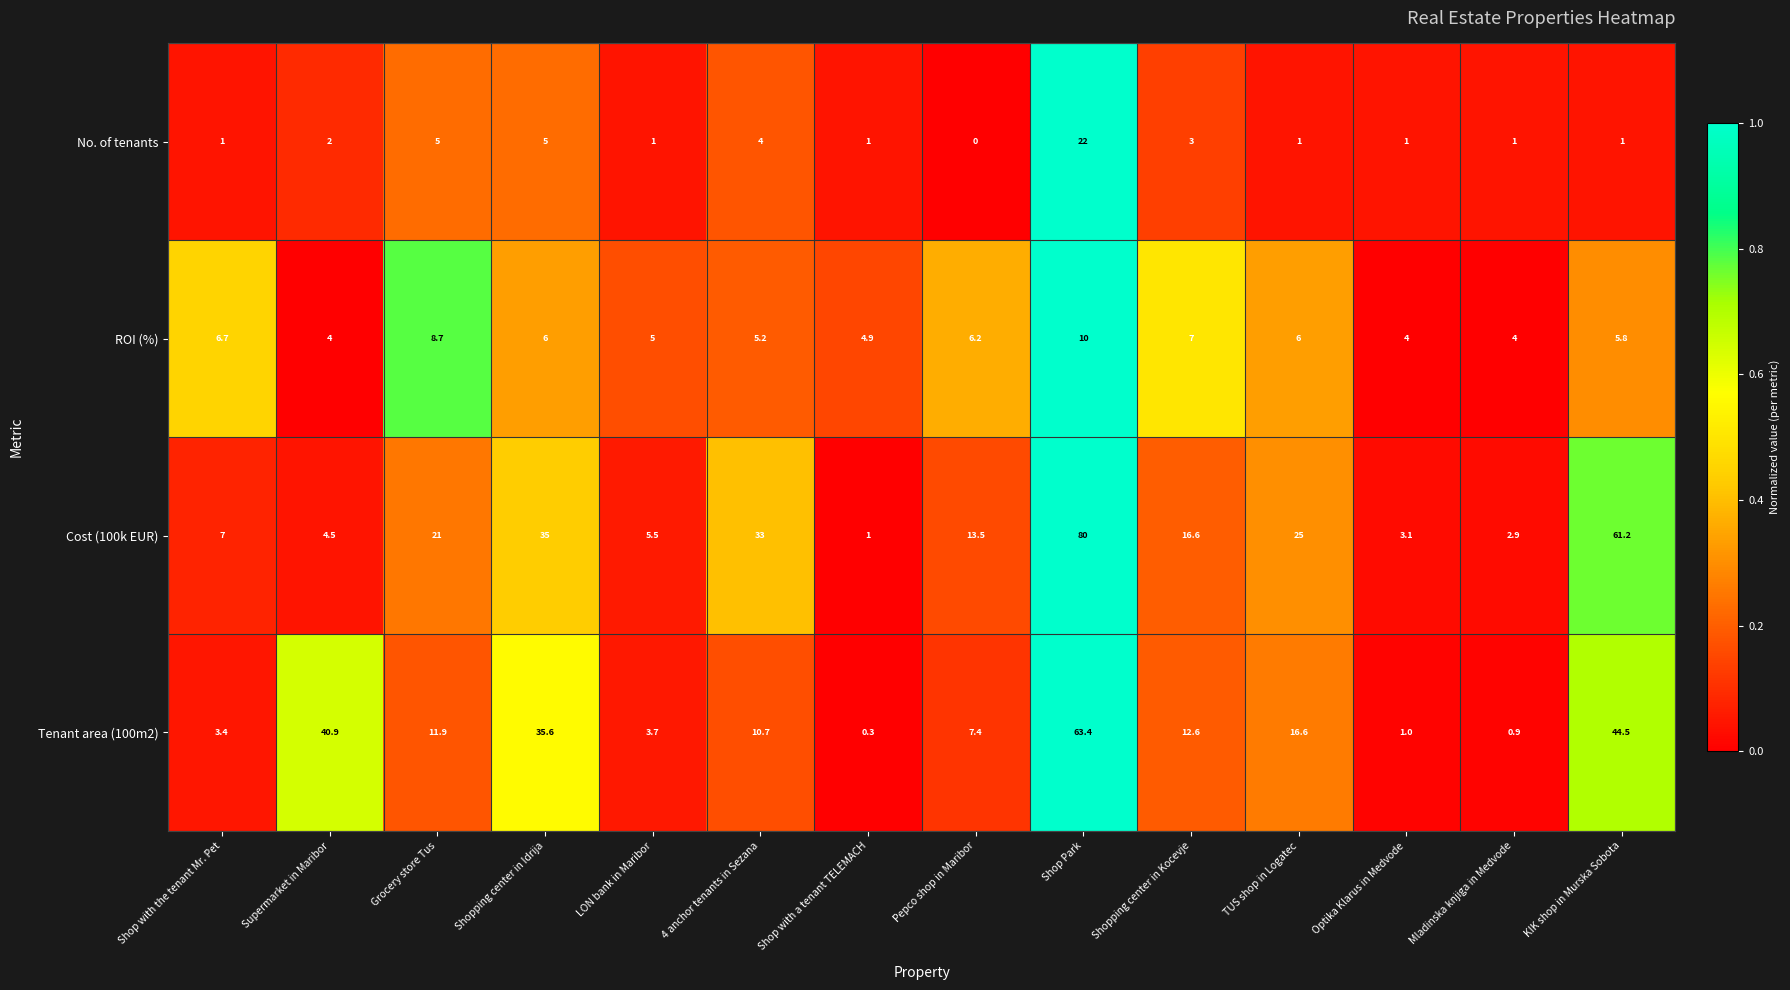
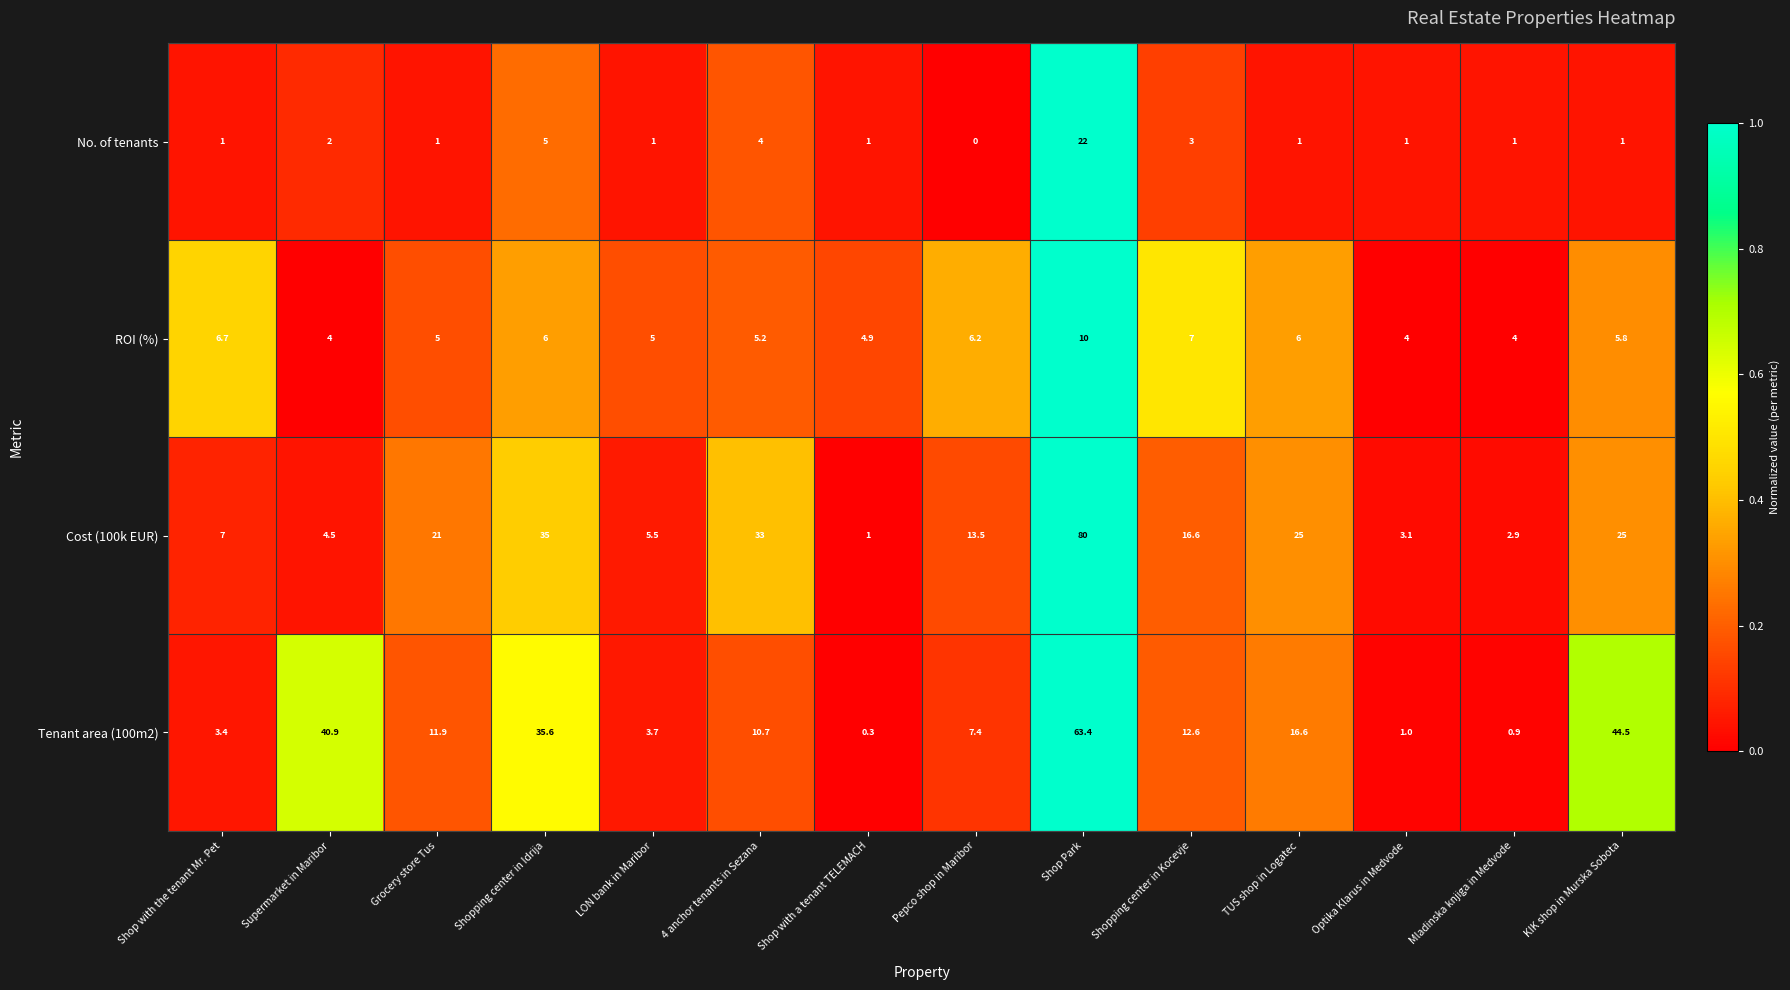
  {
    "No. of tenants": {
      "Shop with the tenant Mr. Pet": 1,
      "Supermarket in Maribor": 2,
-     "Grocery store Tus": 5,
+     "Grocery store Tus": 1,
      "Shopping center in Idrija": 5,
      "LON bank in Maribor": 1,
      "4 anchor tenants in Sezana": 4,
      "Shop with a tenant TELEMACH": 1,
      "Pepco shop in Maribor": 0,
      "Shop Park": 22,
      "Shopping center in Kocevje": 3,
      "TUS shop in Logatec": 1,
      "Optika Klarus in Medvode": 1,
      "Mladinska knjiga in Medvode": 1,
      "KIK shop in Murska Sobota": 1
    },
    "ROI (%)": {
      "Shop with the tenant Mr. Pet": 6.7,
      "Supermarket in Maribor": 4,
-     "Grocery store Tus": 8.7,
+     "Grocery store Tus": 5,
      "Shopping center in Idrija": 6,
      "LON bank in Maribor": 5,
      "4 anchor tenants in Sezana": 5.2,
      "Shop with a tenant TELEMACH": 4.9,
      "Pepco shop in Maribor": 6.2,
      "Shop Park": 10,
      "Shopping center in Kocevje": 7,
      "TUS shop in Logatec": 6,
      "Optika Klarus in Medvode": 4,
      "Mladinska knjiga in Medvode": 4,
      "KIK shop in Murska Sobota": 5.8
    },
    "Cost (100k EUR)": {
      "Shop with the tenant Mr. Pet": 7,
      "Supermarket in Maribor": 4.5,
      "Grocery store Tus": 21,
      "Shopping center in Idrija": 35,
      "LON bank in Maribor": 5.5,
      "4 anchor tenants in Sezana": 33,
      "Shop with a tenant TELEMACH": 1,
      "Pepco shop in Maribor": 13.5,
      "Shop Park": 80,
      "Shopping center in Kocevje": 16.6,
      "TUS shop in Logatec": 25,
      "Optika Klarus in Medvode": 3.1,
      "Mladinska knjiga in Medvode": 2.9,
-     "KIK shop in Murska Sobota": 61.2
+     "KIK shop in Murska Sobota": 25
    },
    "Tenant area (100m2)": {
      "Shop with the tenant Mr. Pet": 3.4,
      "Supermarket in Maribor": 40.9,
      "Grocery store Tus": 11.9,
      "Shopping center in Idrija": 35.6,
      "LON bank in Maribor": 3.7,
      "4 anchor tenants in Sezana": 10.7,
      "Shop with a tenant TELEMACH": 0.3,
      "Pepco shop in Maribor": 7.4,
      "Shop Park": 63.4,
      "Shopping center in Kocevje": 12.6,
      "TUS shop in Logatec": 16.6,
      "Optika Klarus in Medvode": 1.0,
      "Mladinska knjiga in Medvode": 0.9,
      "KIK shop in Murska Sobota": 44.5
    }
  }
